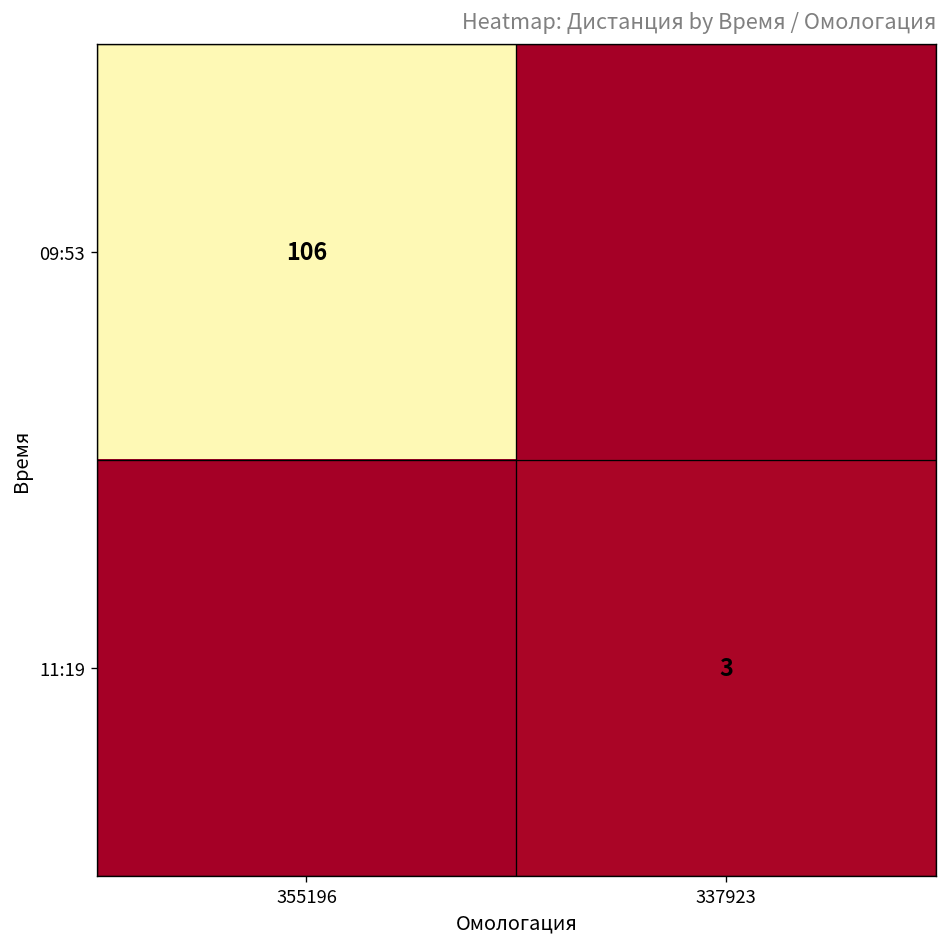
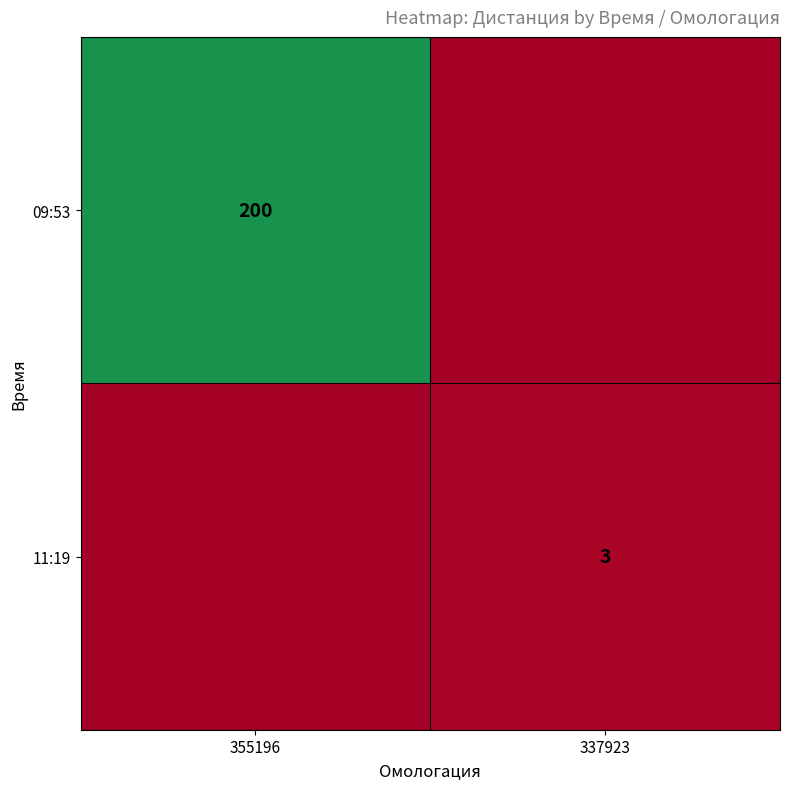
  {
    "09:53": {
-     "355196": 106
+     "355196": 200
    },
    "11:19": {
      "337923": 3
    }
  }
